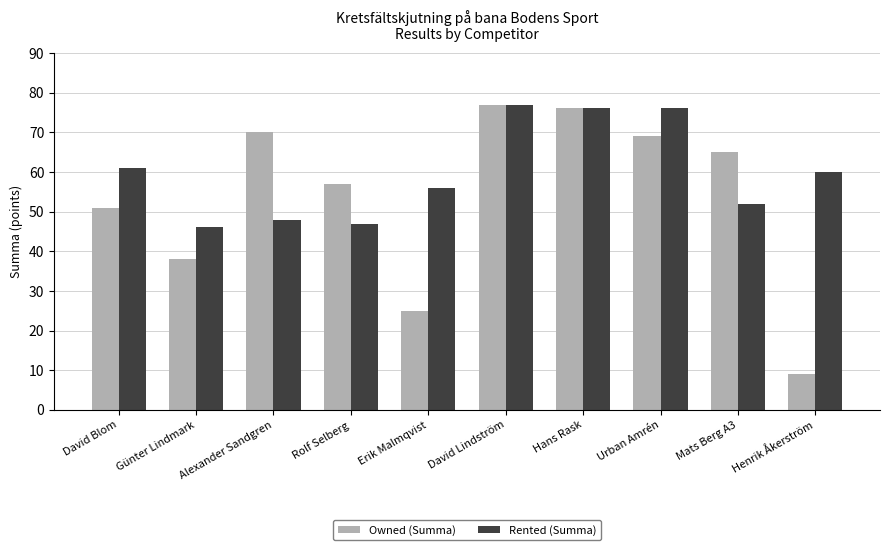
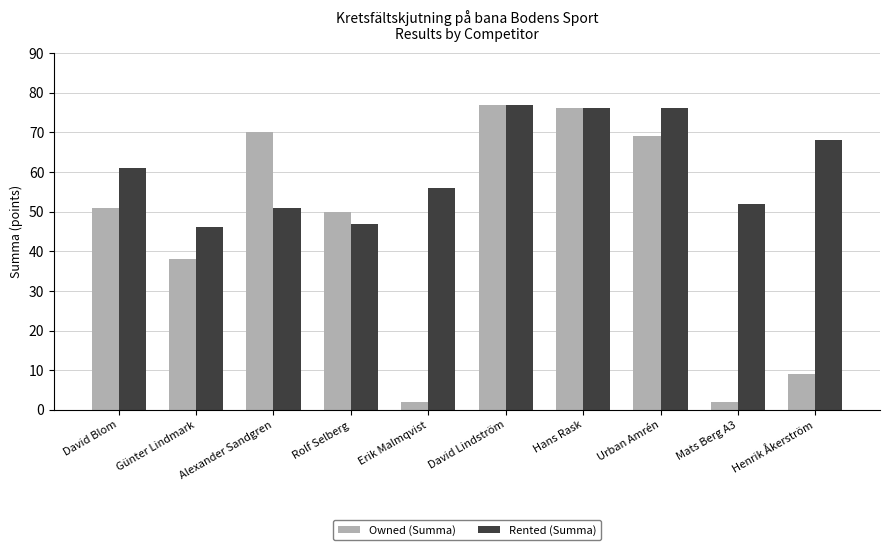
  {
    "Owned (Summa)": {
      "David Blom": 51,
      "Günter Lindmark": 38,
      "Alexander Sandgren": 70,
-     "Rolf Selberg": 57,
-     "Erik Malmqvist": 25,
+     "Rolf Selberg": 50,
+     "Erik Malmqvist": 2,
      "David Lindström": 77,
      "Hans Rask": 76,
      "Urban Amrén": 69,
-     "Mats Berg A3": 65,
+     "Mats Berg A3": 2,
      "Henrik Åkerström": 9
    },
    "Rented (Summa)": {
      "David Blom": 61,
      "Günter Lindmark": 46,
-     "Alexander Sandgren": 48,
+     "Alexander Sandgren": 51,
      "Rolf Selberg": 47,
      "Erik Malmqvist": 56,
      "David Lindström": 77,
      "Hans Rask": 76,
      "Urban Amrén": 76,
      "Mats Berg A3": 52,
-     "Henrik Åkerström": 60
+     "Henrik Åkerström": 68
    }
  }
